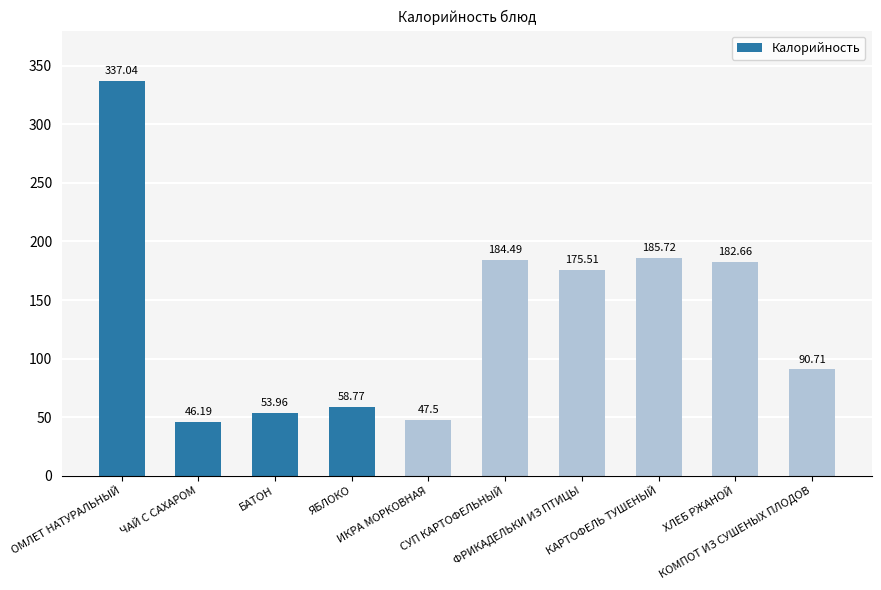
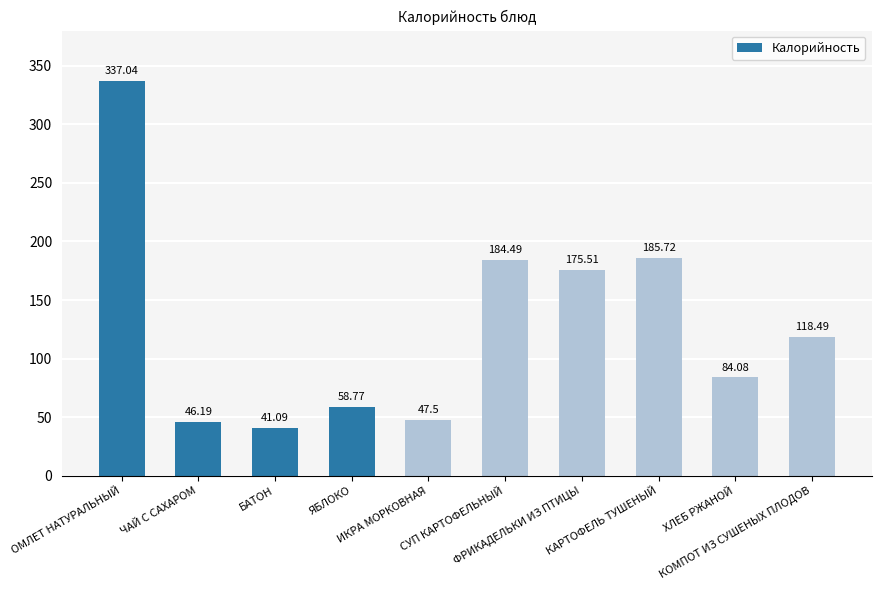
  {
    "ОМЛЕТ НАТУРАЛЬНЫЙ": 337.04,
    "ЧАЙ С САХАРОМ": 46.19,
-   "БАТОН": 53.96,
+   "БАТОН": 41.09,
    "ЯБЛОКО": 58.77,
    "ИКРА МОРКОВНАЯ": 47.5,
    "СУП КАРТОФЕЛЬНЫЙ": 184.49,
    "ФРИКАДЕЛЬКИ ИЗ ПТИЦЫ": 175.51,
    "КАРТОФЕЛЬ ТУШЕНЫЙ": 185.72,
-   "ХЛЕБ РЖАНОЙ": 182.66,
-   "КОМПОТ ИЗ СУШЕНЫХ ПЛОДОВ": 90.71
+   "ХЛЕБ РЖАНОЙ": 84.08,
+   "КОМПОТ ИЗ СУШЕНЫХ ПЛОДОВ": 118.49
  }
